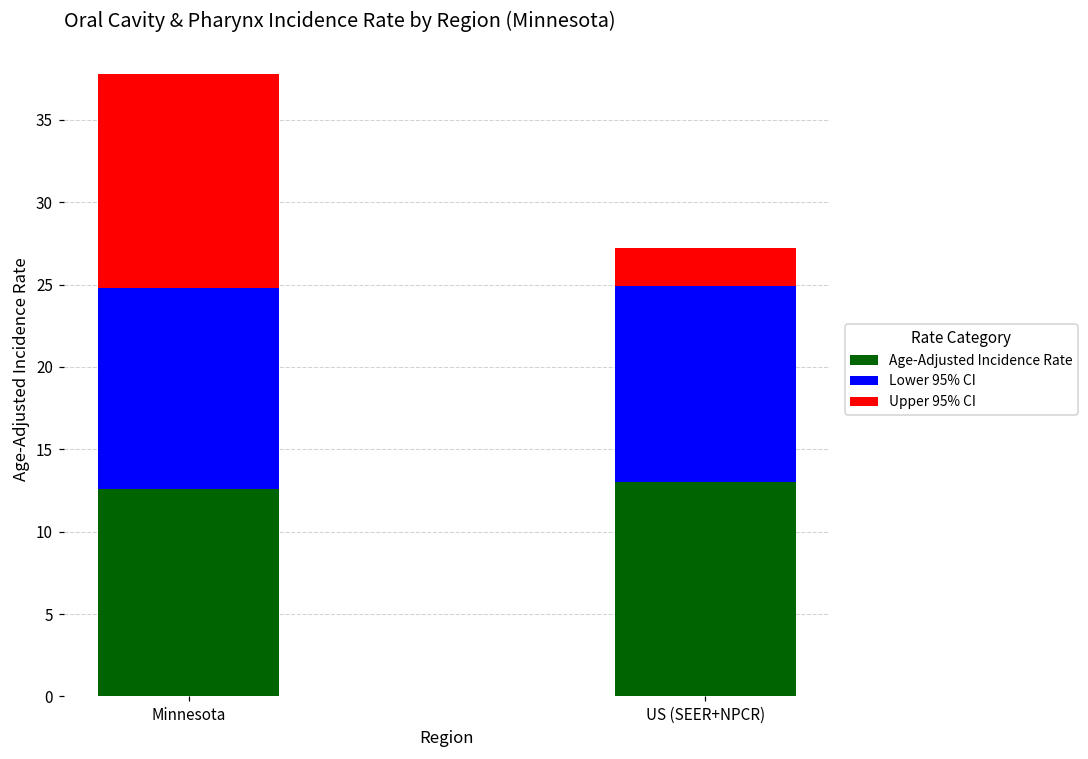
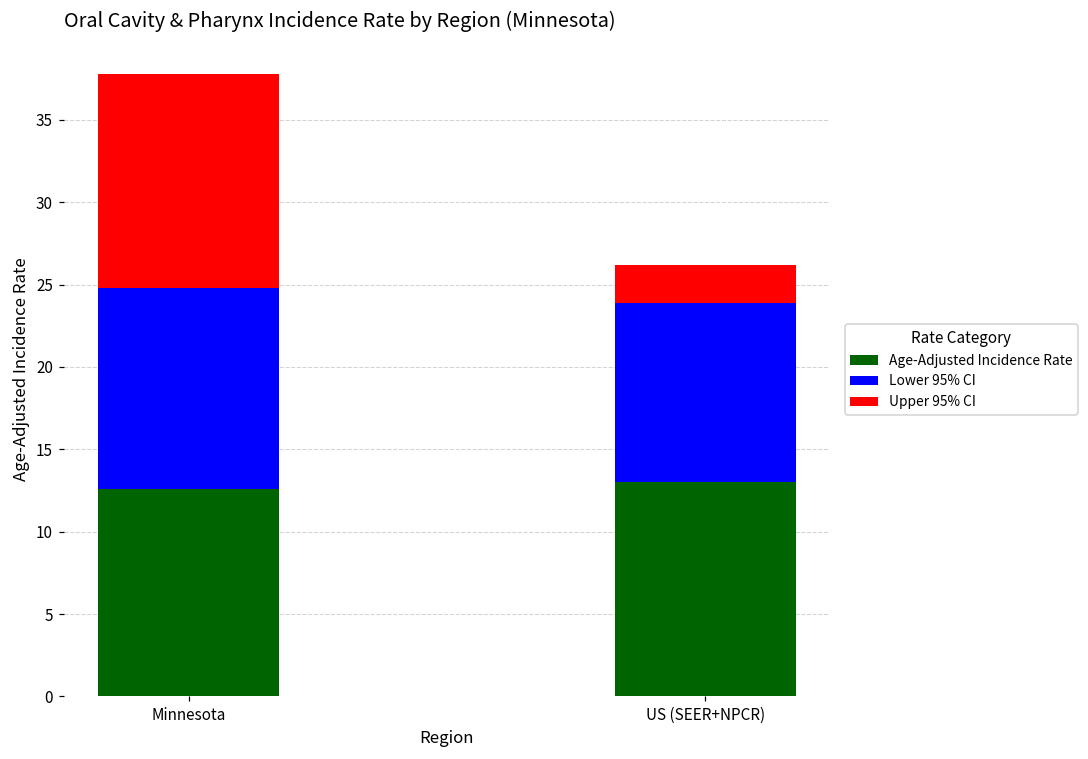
  {
    "Age-Adjusted Incidence Rate": {
      "Minnesota": 12.6,
      "US (SEER+NPCR)": 13.0
    },
    "Lower 95% CI": {
      "Minnesota": 12.2,
-     "US (SEER+NPCR)": 11.9
+     "US (SEER+NPCR)": 10.9
    },
    "Upper 95% CI": {
      "Minnesota": 13.0,
      "US (SEER+NPCR)": 2.3
    }
  }
